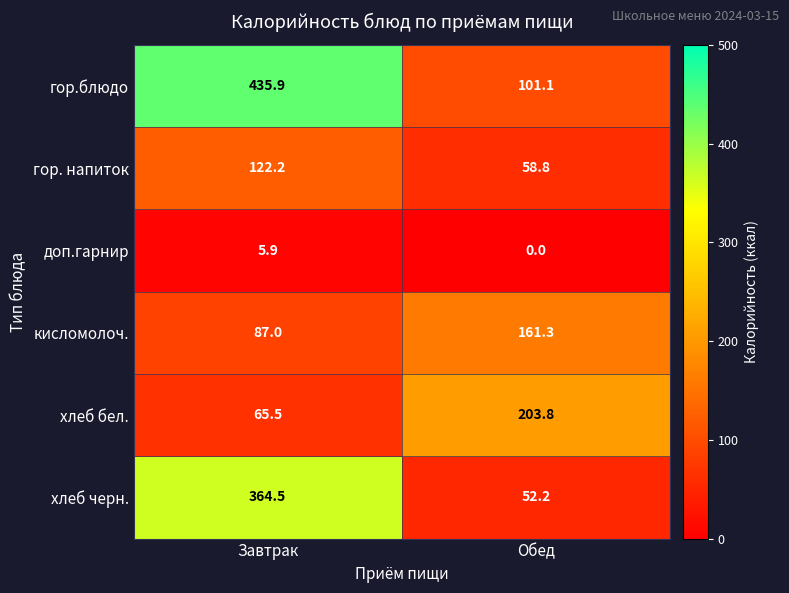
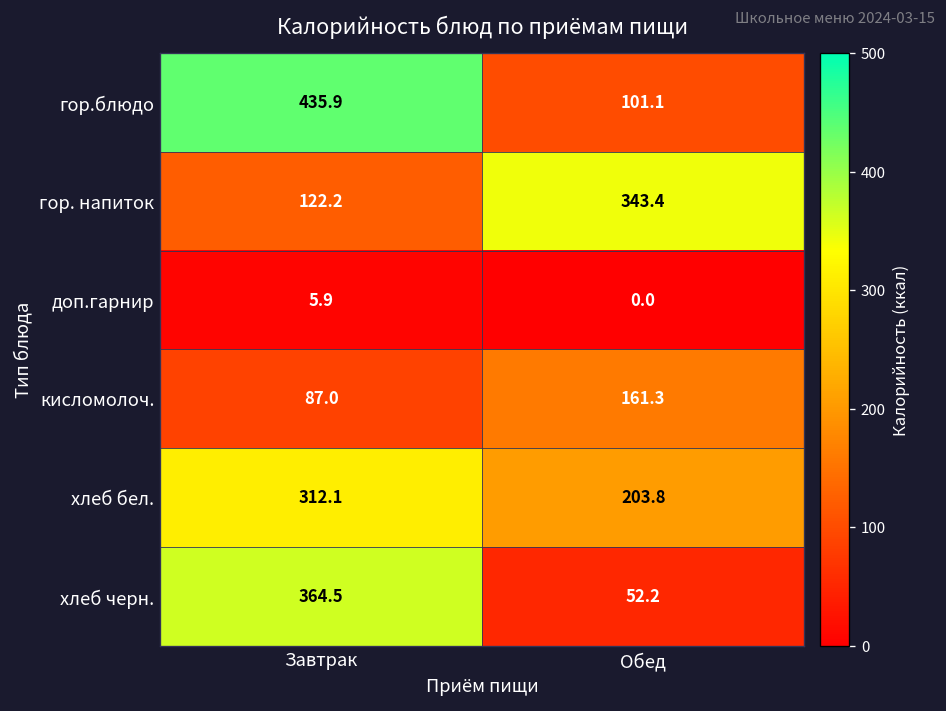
  {
    "гор.блюдо": {
      "Завтрак": 435.9,
      "Обед": 101.1
    },
    "гор. напиток": {
      "Завтрак": 122.2,
-     "Обед": 58.8
+     "Обед": 343.4
    },
    "доп.гарнир": {
      "Завтрак": 5.9,
      "Обед": 0.0
    },
    "кисломолоч.": {
      "Завтрак": 87.0,
      "Обед": 161.3
    },
    "хлеб бел.": {
-     "Завтрак": 65.5,
+     "Завтрак": 312.1,
      "Обед": 203.8
    },
    "хлеб черн.": {
      "Завтрак": 364.5,
      "Обед": 52.2
    }
  }
